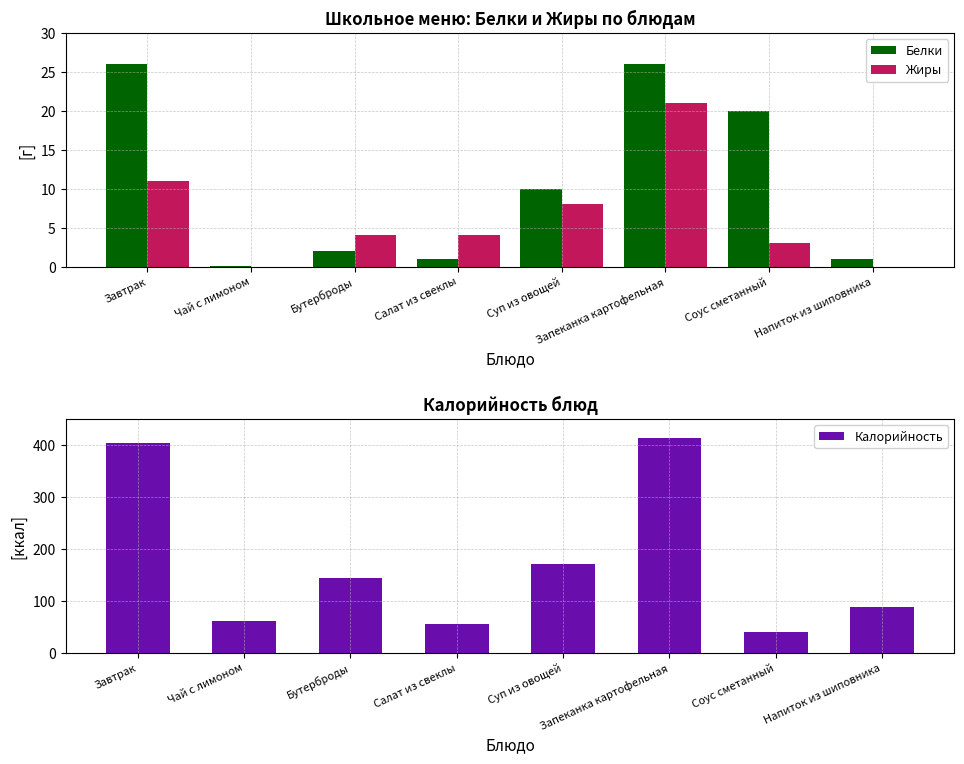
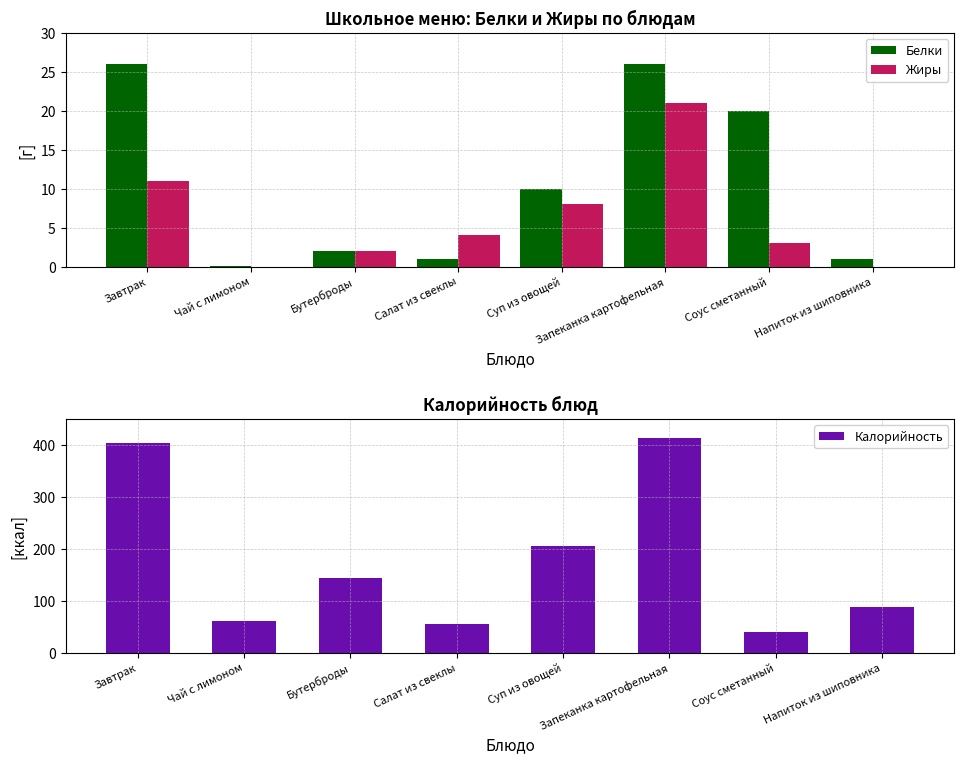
  {
    "Школьное меню: Белки и Жиры по блюдам": {
      "Белки": {
        "Завтрак": 26,
        "Бутерброды": 2,
        "Салат из свеклы": 1,
        "Суп из овощей": 10,
        "Запеканка картофельная": 26,
        "Соус сметанный": 20,
        "Напиток из шиповника": 1
      },
      "Жиры": {
        "Завтрак": 11,
        "Чай с лимоном": 0,
-       "Бутерброды": 4,
+       "Бутерброды": 2,
        "Салат из свеклы": 4,
        "Суп из овощей": 8,
        "Запеканка картофельная": 21,
        "Соус сметанный": 3,
        "Напиток из шиповника": 0
      }
    },
    "Калорийность блюд": {
      "Завтрак": 400,
      "Чай с лимоном": 60,
      "Бутерброды": 140,
      "Салат из свеклы": 60,
-     "Суп из овощей": 170,
+     "Суп из овощей": 210,
      "Запеканка картофельная": 410,
      "Соус сметанный": 40,
      "Напиток из шиповника": 90
    }
  }
